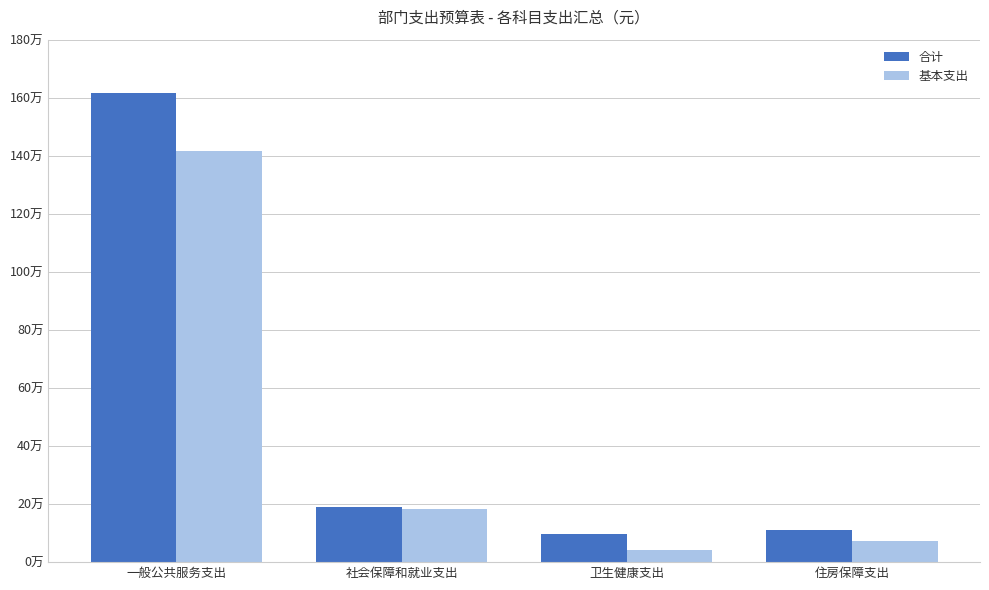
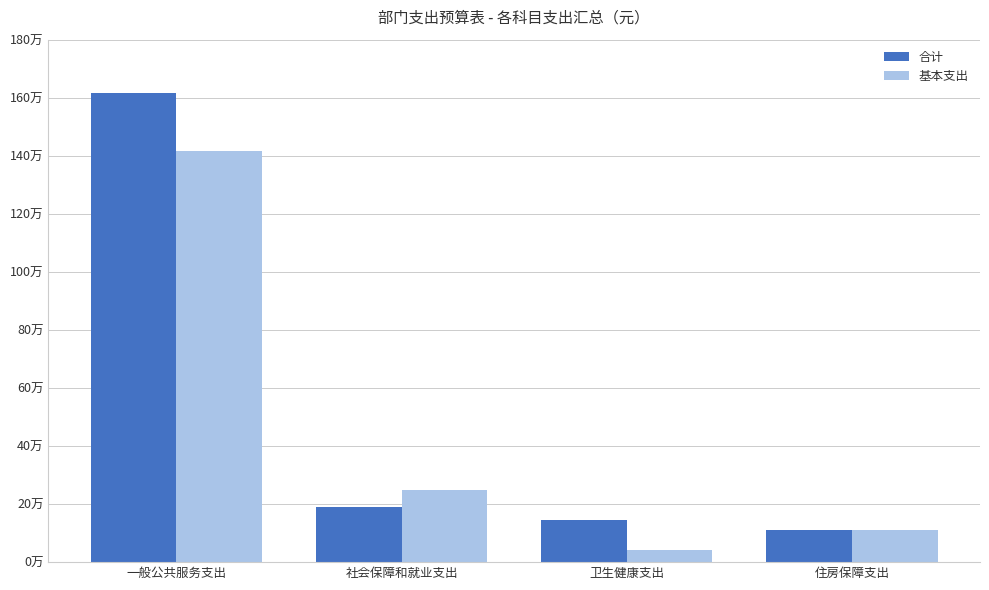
  {
    "合计": {
      "一般公共服务支出": "161万",
      "社会保障和就业支出": "19万",
-     "卫生健康支出": "10万",
+     "卫生健康支出": "14万",
      "住房保障支出": "11万"
    },
    "基本支出": {
      "一般公共服务支出": "141万",
-     "社会保障和就业支出": "18万",
+     "社会保障和就业支出": "25万",
      "卫生健康支出": "4万",
-     "住房保障支出": "7万"
+     "住房保障支出": "11万"
    }
  }
